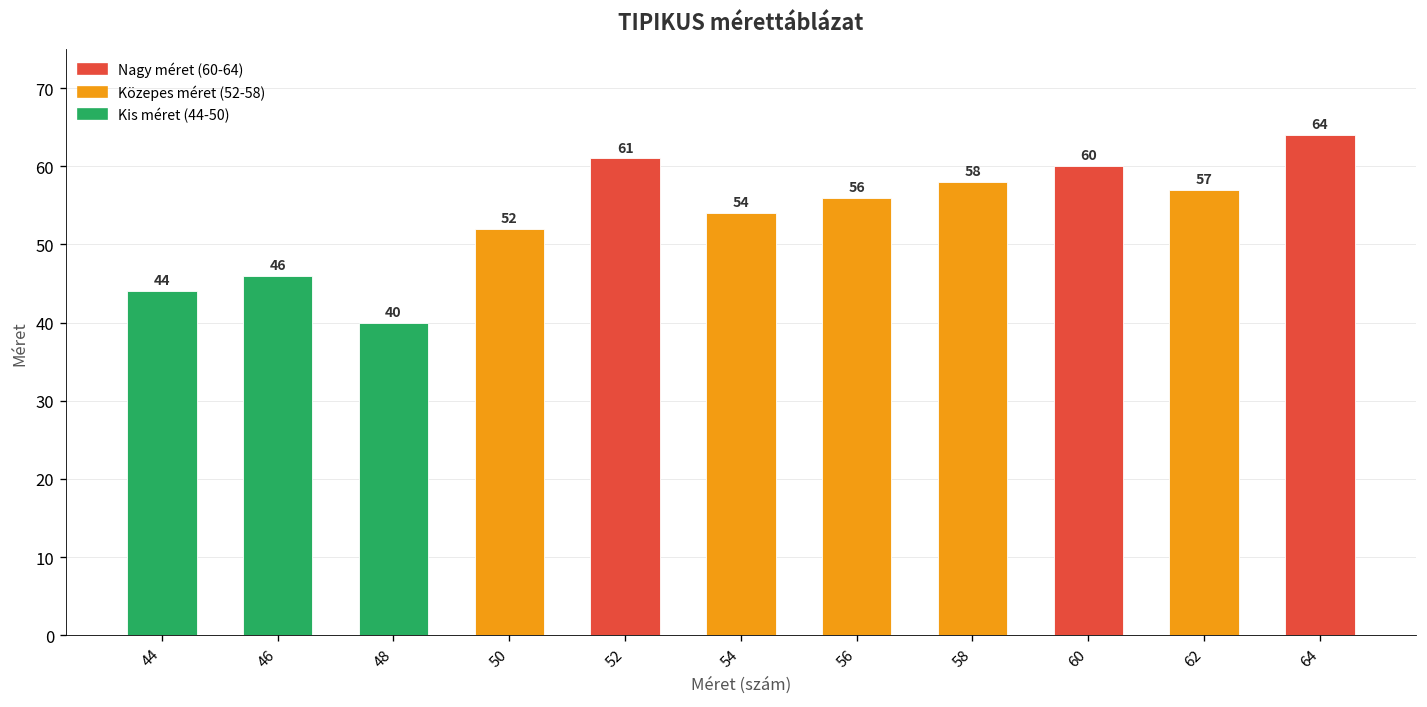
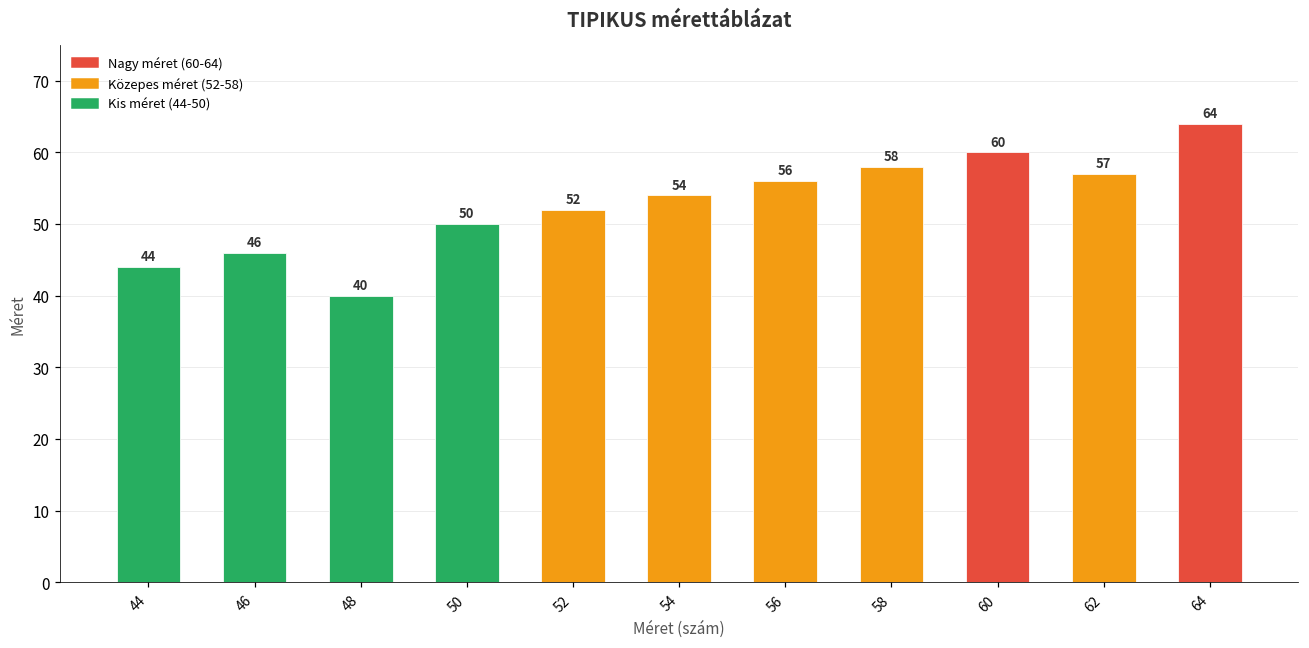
  {
    "44": 44,
    "46": 46,
    "48": 40,
-   "50": 52,
-   "52": 61,
+   "50": 50,
+   "52": 52,
    "54": 54,
    "56": 56,
    "58": 58,
    "60": 60,
    "62": 57,
    "64": 64
  }
